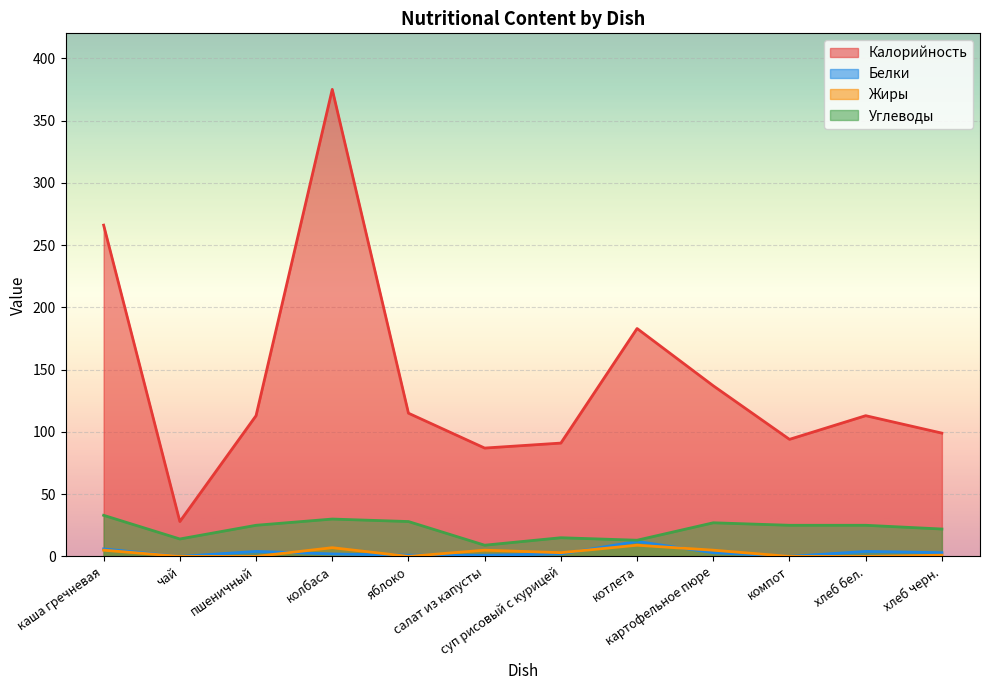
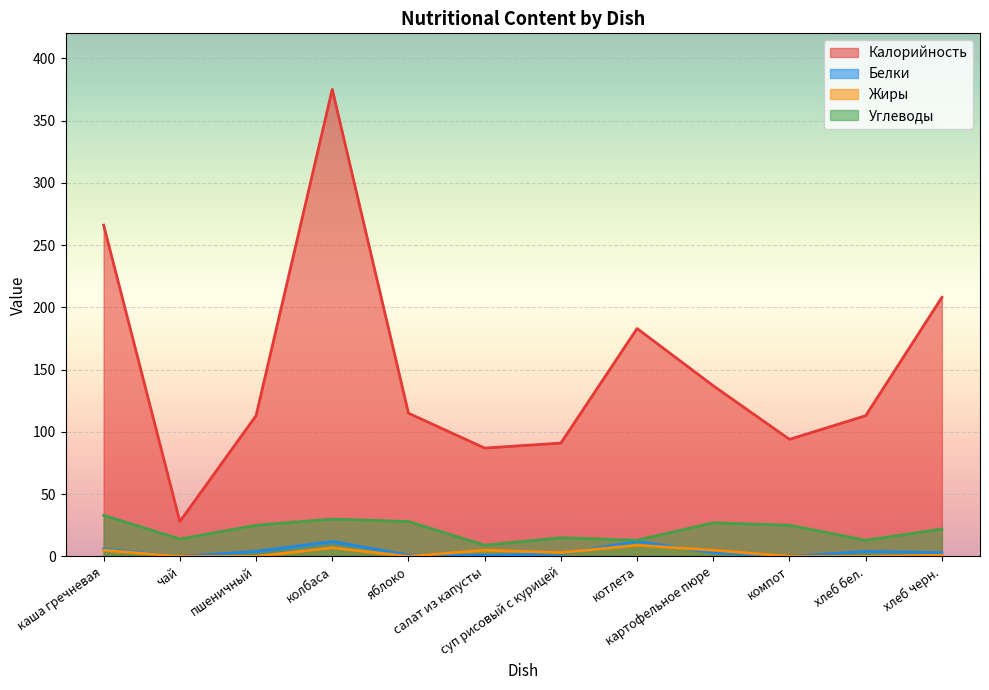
  {
    "Калорийность": {
      "каша гречневая": 266,
      "чай": 28,
      "пшеничный": 113,
      "колбаса": 375,
      "яблоко": 115,
      "салат из капусты": 87,
      "суп рисовый с курицей": 91,
      "котлета": 183,
      "картофельное пюре": 137,
      "компот": 94,
      "хлеб бел.": 113,
-     "хлеб черн.": 99
+     "хлеб черн.": 208
    },
    "Белки": {
      "пшеничный": 4,
-     "колбаса": 2,
+     "колбаса": 12,
      "салат из капусты": 1,
      "хлеб бел.": 4
    },
    "Жиры": {
      "пшеничный": 0,
      "колбаса": 7,
      "салат из капусты": 5,
      "котлета": 9,
      "хлеб бел.": 0
    },
    "Углеводы": {
      "каша гречневая": 33,
      "чай": 14,
      "пшеничный": 25,
      "колбаса": 30,
      "яблоко": 28,
      "салат из капусты": 9,
      "суп рисовый с курицей": 15,
      "картофельное пюре": 27,
      "компот": 25,
-     "хлеб бел.": 25,
+     "хлеб бел.": 13,
      "хлеб черн.": 22
    }
  }
